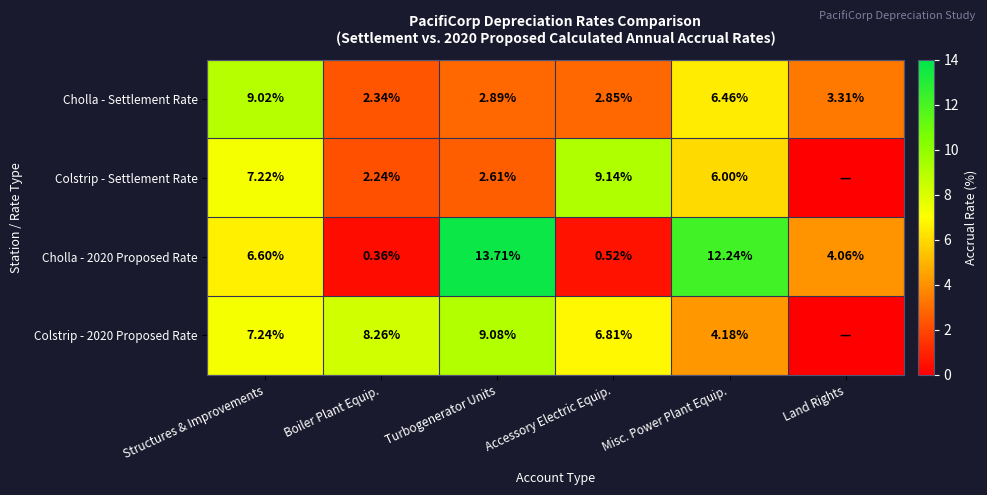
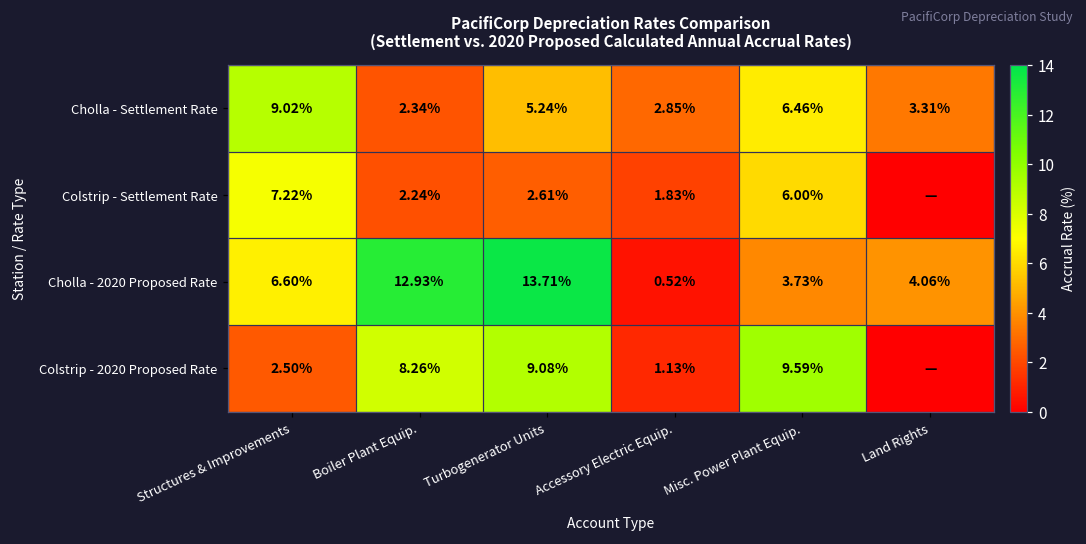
  {
    "Cholla - Settlement Rate": {
      "Structures & Improvements": "9.02%",
      "Boiler Plant Equip.": "2.34%",
-     "Turbogenerator Units": "2.89%",
+     "Turbogenerator Units": "5.24%",
      "Accessory Electric Equip.": "2.85%",
      "Misc. Power Plant Equip.": "6.46%",
      "Land Rights": "3.31%"
    },
    "Colstrip - Settlement Rate": {
      "Structures & Improvements": "7.22%",
      "Boiler Plant Equip.": "2.24%",
      "Turbogenerator Units": "2.61%",
-     "Accessory Electric Equip.": "9.14%",
+     "Accessory Electric Equip.": "1.83%",
      "Misc. Power Plant Equip.": "6.00%"
    },
    "Cholla - 2020 Proposed Rate": {
      "Structures & Improvements": "6.60%",
-     "Boiler Plant Equip.": "0.36%",
+     "Boiler Plant Equip.": "12.93%",
      "Turbogenerator Units": "13.71%",
      "Accessory Electric Equip.": "0.52%",
-     "Misc. Power Plant Equip.": "12.24%",
+     "Misc. Power Plant Equip.": "3.73%",
      "Land Rights": "4.06%"
    },
    "Colstrip - 2020 Proposed Rate": {
-     "Structures & Improvements": "7.24%",
+     "Structures & Improvements": "2.50%",
      "Boiler Plant Equip.": "8.26%",
      "Turbogenerator Units": "9.08%",
-     "Accessory Electric Equip.": "6.81%",
-     "Misc. Power Plant Equip.": "4.18%"
+     "Accessory Electric Equip.": "1.13%",
+     "Misc. Power Plant Equip.": "9.59%"
    }
  }
